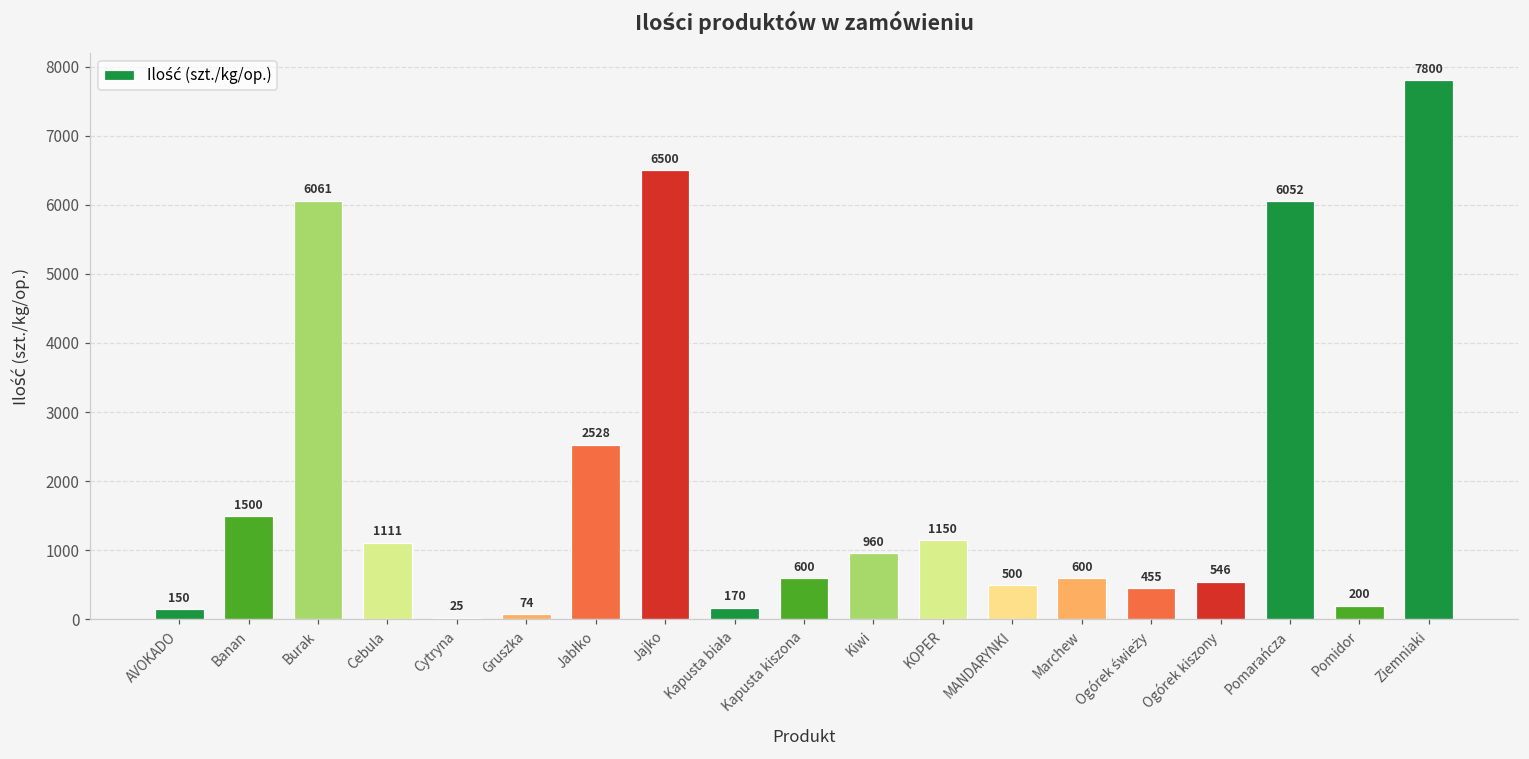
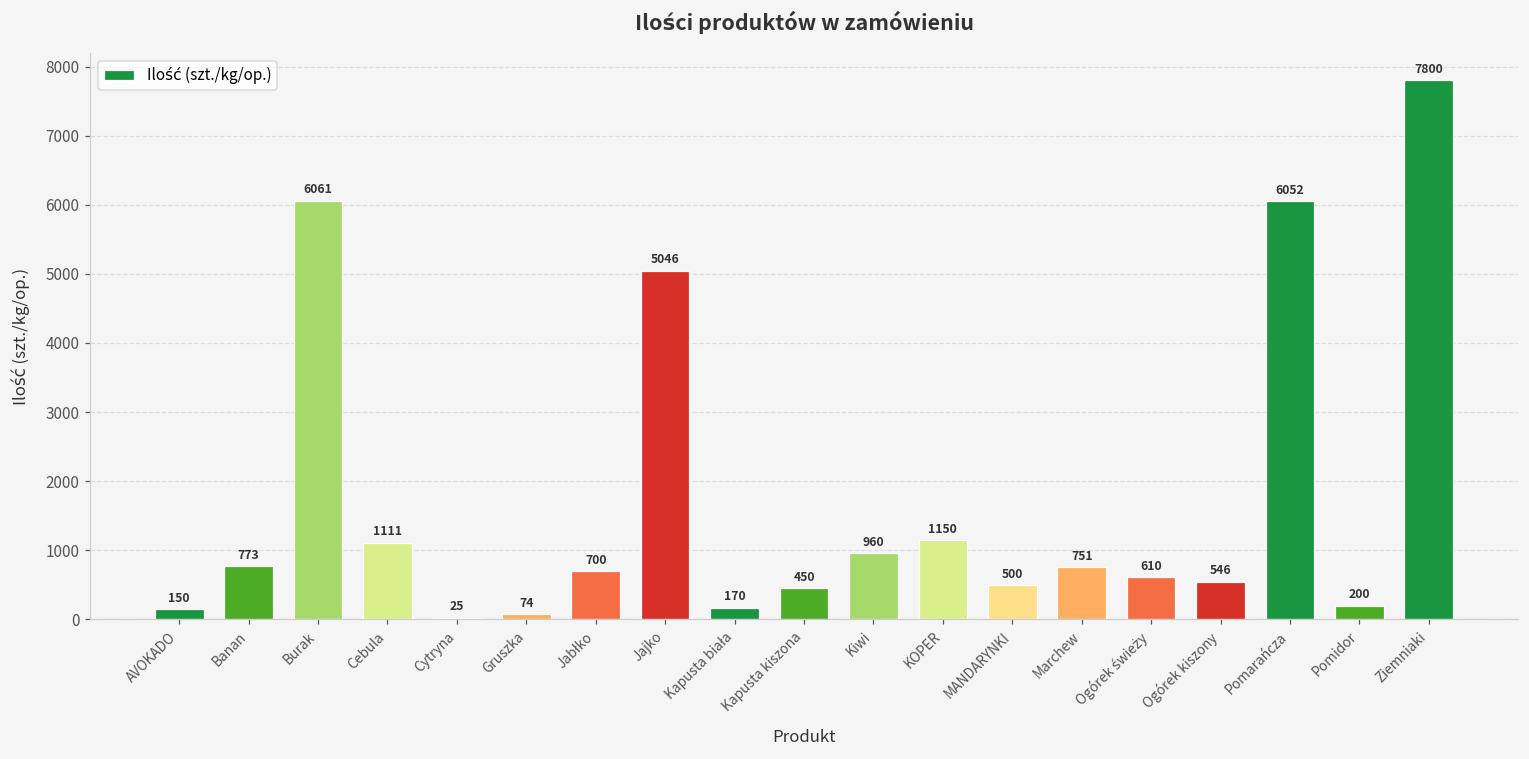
  {
    "AVOKADO": 150,
-   "Banan": 1500,
+   "Banan": 773,
    "Burak": 6061,
    "Cebula": 1111,
    "Cytryna": 25,
    "Gruszka": 74,
-   "Jabłko": 2528,
-   "Jajko": 6500,
+   "Jabłko": 700,
+   "Jajko": 5046,
    "Kapusta biała": 170,
-   "Kapusta kiszona": 600,
+   "Kapusta kiszona": 450,
    "Kiwi": 960,
    "KOPER": 1150,
    "MANDARYNKI": 500,
-   "Marchew": 600,
-   "Ogórek świeży": 455,
+   "Marchew": 751,
+   "Ogórek świeży": 610,
    "Ogórek kiszony": 546,
    "Pomarańcza": 6052,
    "Pomidor": 200,
    "Ziemniaki": 7800
  }
